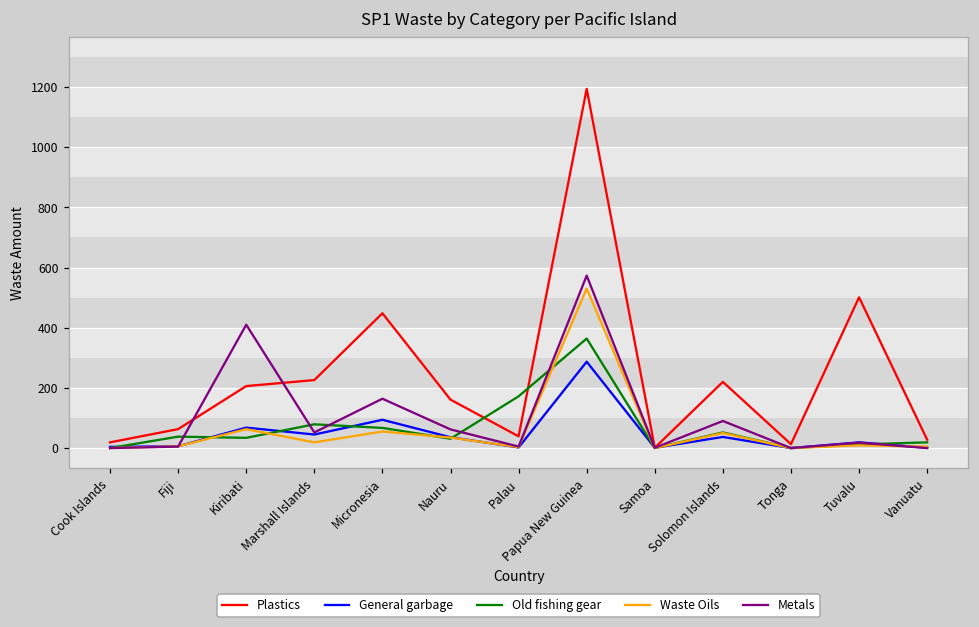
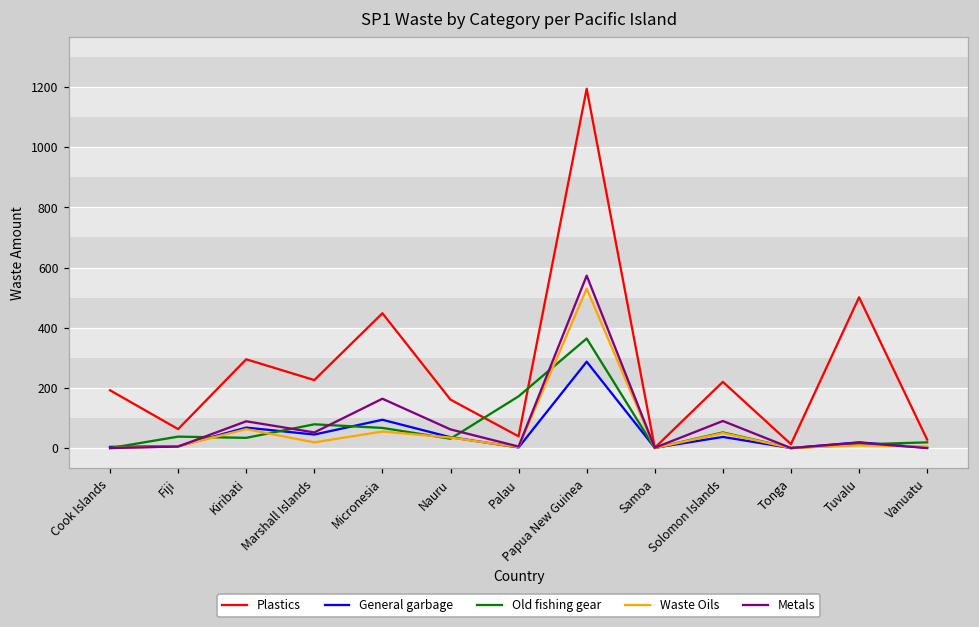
  {
    "Plastics": {
-     "Cook Islands": 20,
+     "Cook Islands": 190,
      "Fiji": 60,
-     "Kiribati": 210,
+     "Kiribati": 300,
      "Marshall Islands": 230,
      "Micronesia": 450,
      "Nauru": 160,
      "Palau": 40,
      "Papua New Guinea": 1190,
      "Solomon Islands": 220,
      "Tonga": 10,
      "Tuvalu": 500
    },
    "General garbage": {
      "Micronesia": 90,
      "Papua New Guinea": 290,
      "Solomon Islands": 40
    },
    "Old fishing gear": {
      "Fiji": 40,
      "Kiribati": 30,
      "Marshall Islands": 80,
      "Micronesia": 70,
      "Palau": 170,
      "Papua New Guinea": 360
    },
    "Waste Oils": {
      "Marshall Islands": 20,
      "Micronesia": 60,
      "Papua New Guinea": 530
    },
    "Metals": {
-     "Kiribati": 410,
+     "Kiribati": 90,
      "Micronesia": 160,
      "Nauru": 60,
      "Papua New Guinea": 570,
      "Solomon Islands": 90
    }
  }
